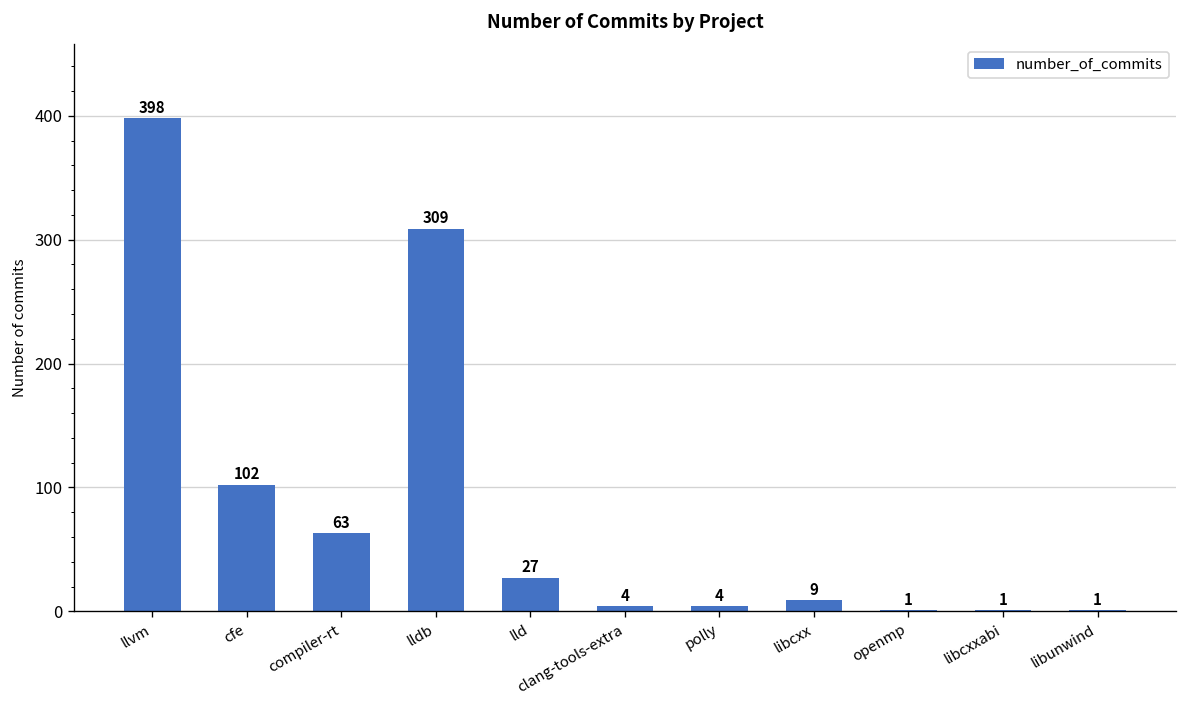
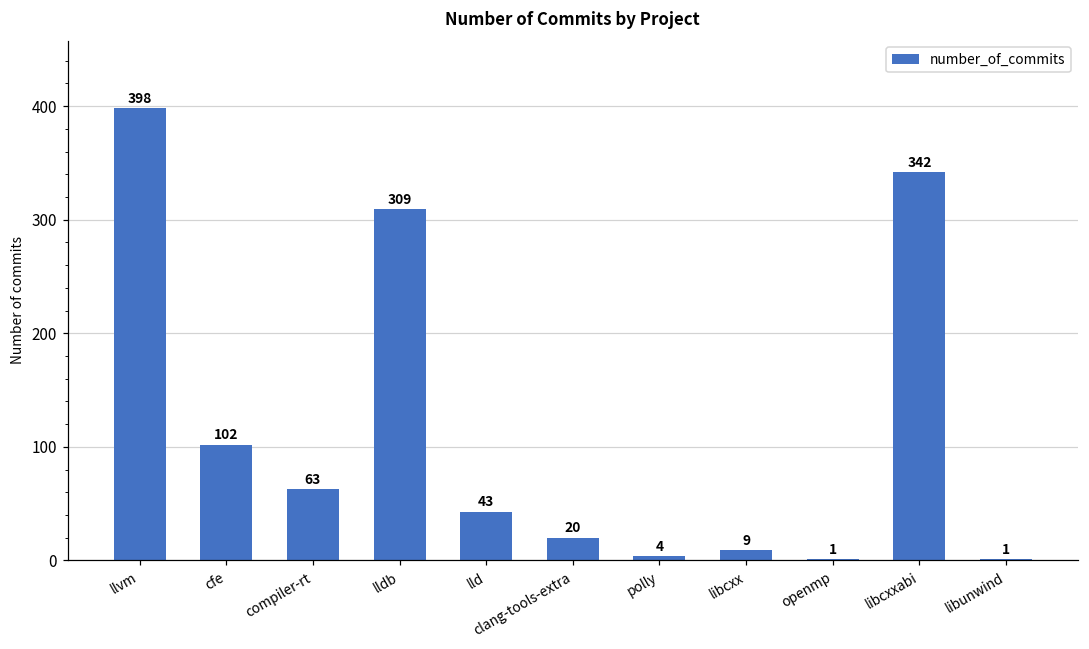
  {
    "llvm": 398,
    "cfe": 102,
    "compiler-rt": 63,
    "lldb": 309,
-   "lld": 27,
-   "clang-tools-extra": 4,
+   "lld": 43,
+   "clang-tools-extra": 20,
    "polly": 4,
    "libcxx": 9,
    "openmp": 1,
-   "libcxxabi": 1,
+   "libcxxabi": 342,
    "libunwind": 1
  }
